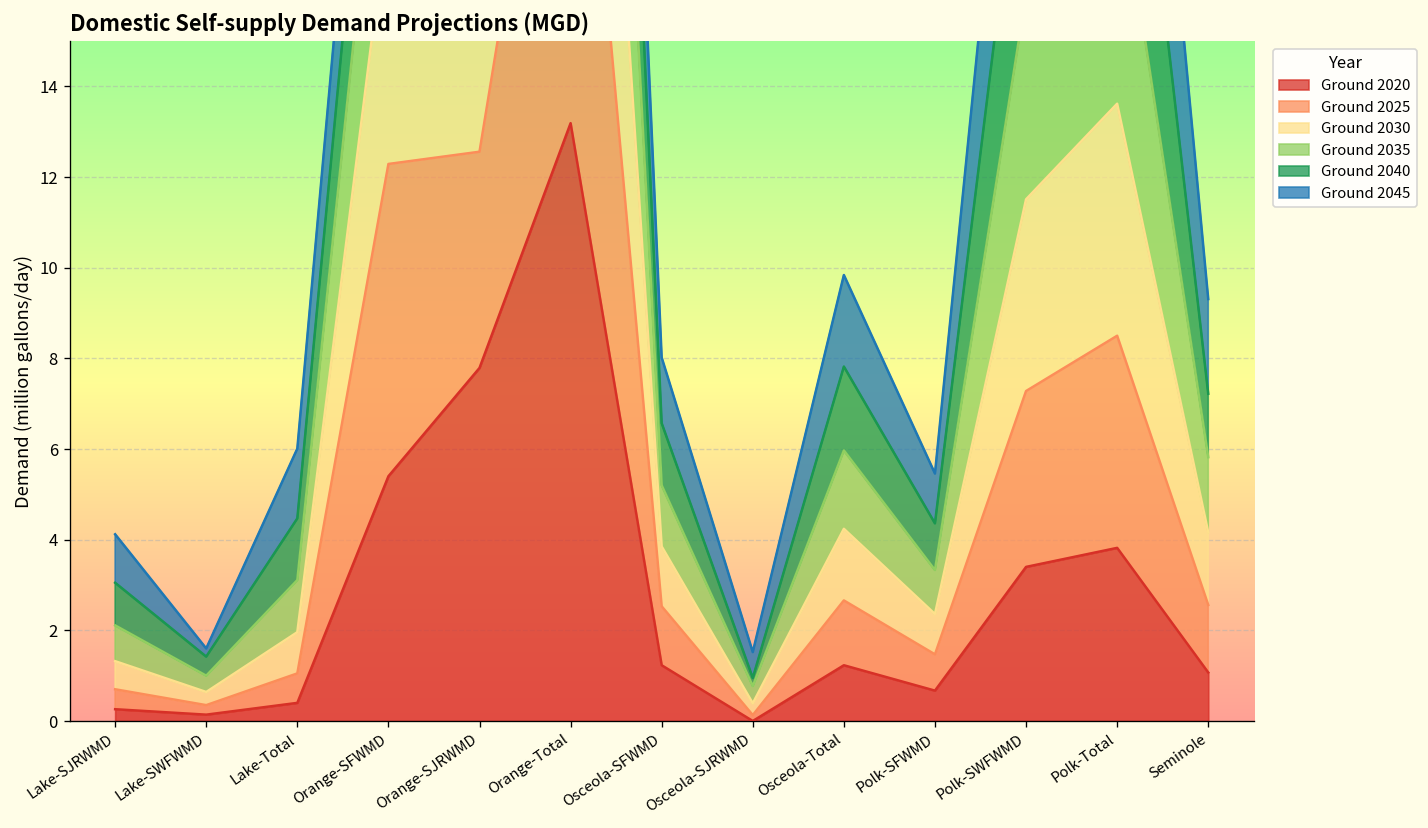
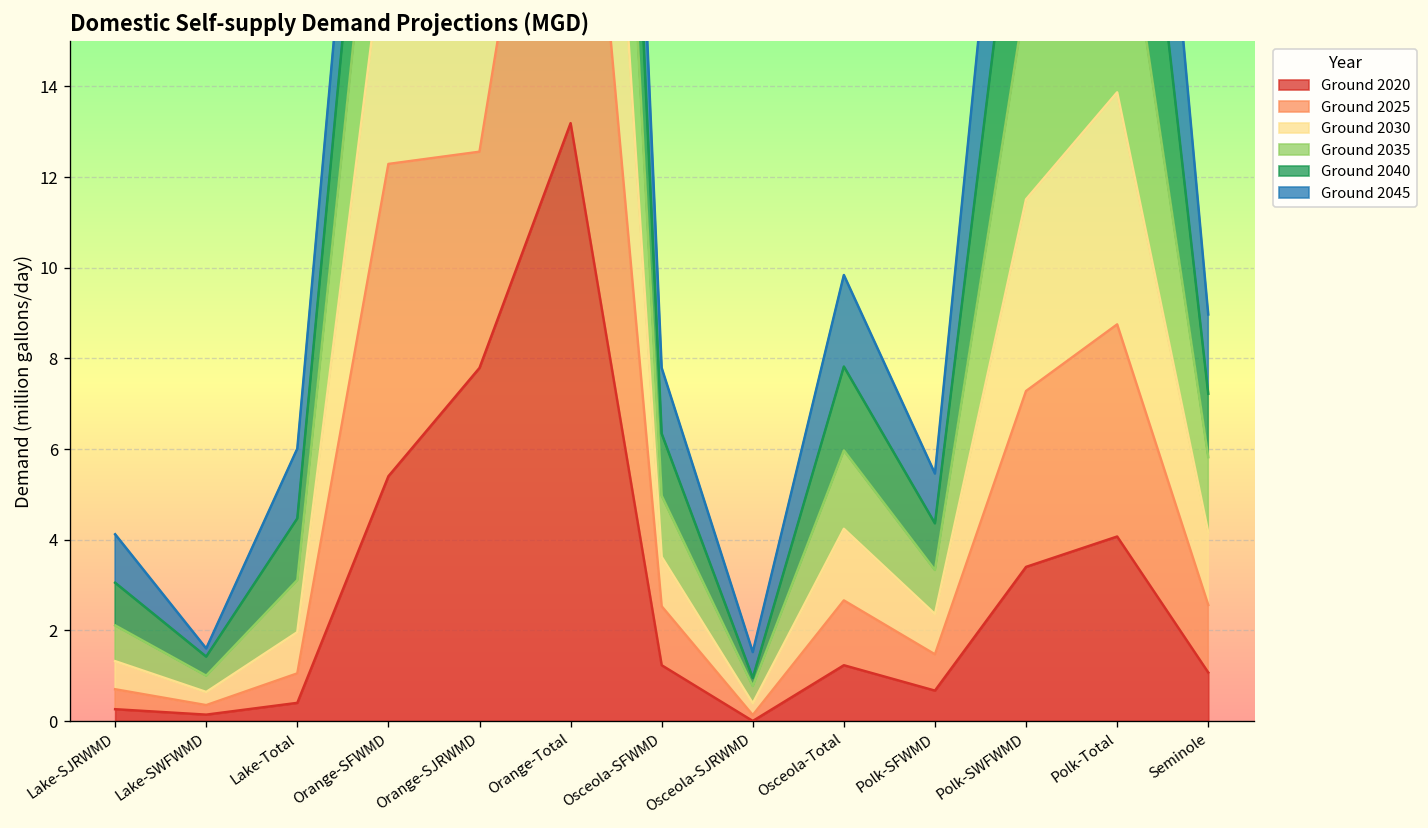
  {
    "Ground 2020": {
      "Lake-SJRWMD": 0.3,
      "Lake-SWFWMD": 0.1,
      "Lake-Total": 0.4,
      "Orange-SFWMD": 5.4,
      "Orange-SJRWMD": 7.8,
      "Orange-Total": 13.2,
      "Osceola-SFWMD": 1.2,
      "Osceola-SJRWMD": 0.0,
      "Osceola-Total": 1.2,
      "Polk-SFWMD": 0.7,
      "Polk-SWFWMD": 3.4,
-     "Polk-Total": 3.8,
+     "Polk-Total": 4.1,
      "Seminole": 1.1
    },
    "Ground 2025": {
      "Lake-SJRWMD": 0.4,
      "Lake-SWFWMD": 0.2,
      "Lake-Total": 0.7,
      "Orange-SFWMD": 6.9,
      "Orange-SJRWMD": 4.8,
      "Osceola-SFWMD": 1.3,
      "Osceola-SJRWMD": 0.1,
      "Osceola-Total": 1.4,
      "Polk-SFWMD": 0.8,
      "Polk-SWFWMD": 3.9,
      "Polk-Total": 4.7,
      "Seminole": 1.5
    },
    "Ground 2030": {
      "Lake-SJRWMD": 0.6,
      "Lake-SWFWMD": 0.3,
      "Lake-Total": 0.9,
-     "Osceola-SFWMD": 1.3,
+     "Osceola-SFWMD": 1.1,
      "Osceola-SJRWMD": 0.3,
      "Osceola-Total": 1.6,
      "Polk-SFWMD": 0.9,
      "Polk-SWFWMD": 4.2,
      "Polk-Total": 5.1,
      "Seminole": 1.6
    },
    "Ground 2035": {
      "Lake-SJRWMD": 0.8,
      "Lake-SWFWMD": 0.4,
      "Lake-Total": 1.2,
      "Osceola-SFWMD": 1.4,
      "Osceola-SJRWMD": 0.4,
      "Osceola-Total": 1.7,
      "Polk-SFWMD": 1.0,
      "Seminole": 1.7
    },
    "Ground 2040": {
      "Lake-SJRWMD": 0.9,
      "Lake-SWFWMD": 0.4,
      "Lake-Total": 1.4,
      "Osceola-SFWMD": 1.4,
      "Osceola-SJRWMD": 0.2,
      "Osceola-Total": 1.8,
      "Polk-SFWMD": 1.0,
      "Seminole": 1.4
    },
    "Ground 2045": {
      "Lake-SJRWMD": 1.1,
      "Lake-SWFWMD": 0.2,
      "Lake-Total": 1.5,
      "Osceola-SFWMD": 1.5,
      "Osceola-SJRWMD": 0.6,
      "Osceola-Total": 2.0,
      "Polk-SFWMD": 1.1,
-     "Seminole": 2.1
+     "Seminole": 1.8
    }
  }
